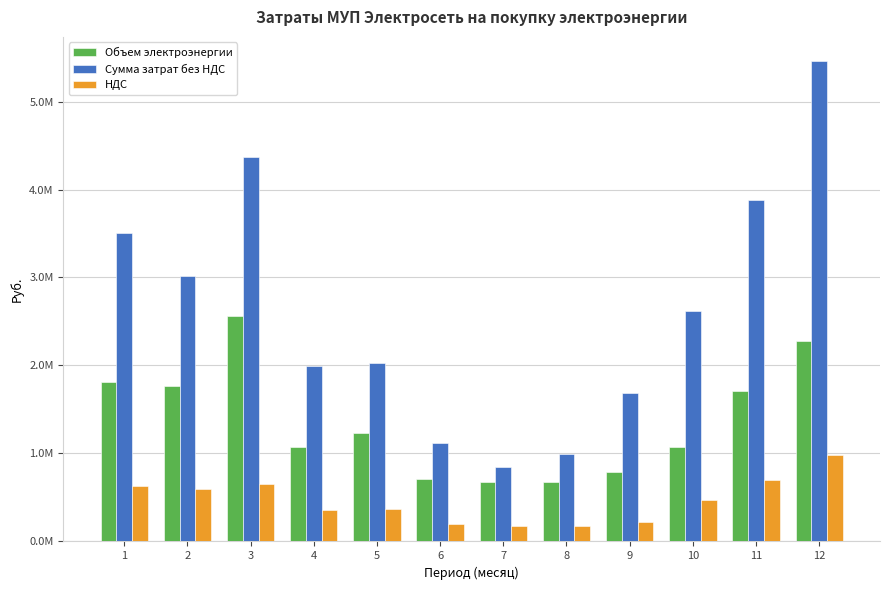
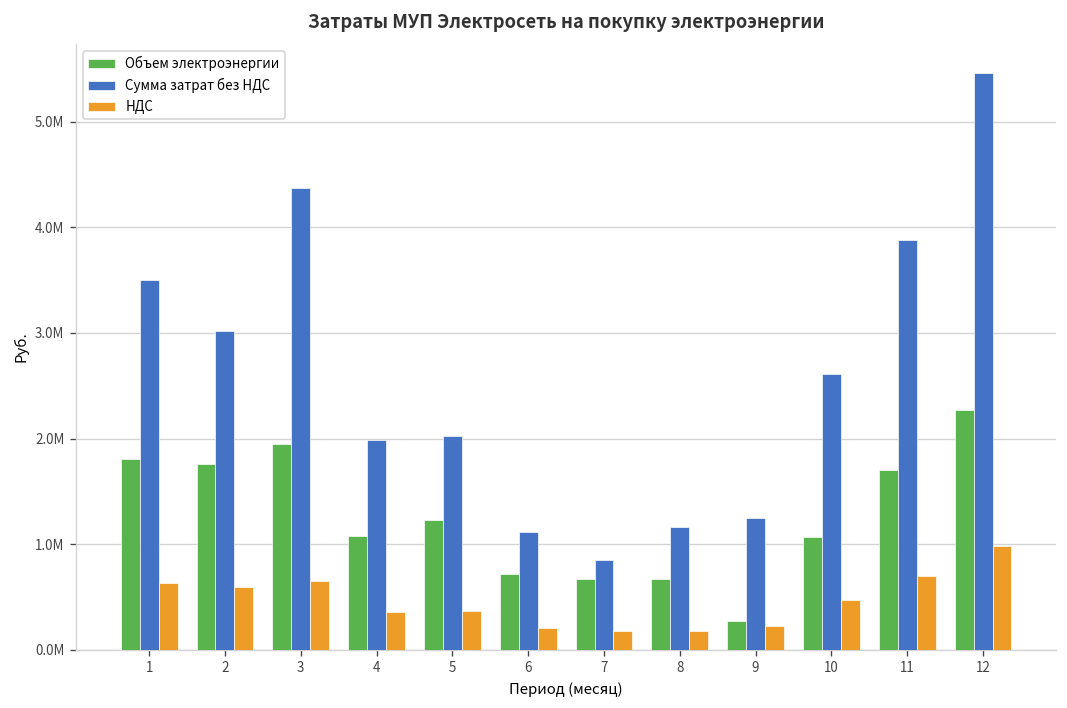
  {
    "Объем электроэнергии": {
      "1": "1.8М",
      "2": "1.8М",
-     "3": "2.6М",
+     "3": "2.0М",
      "4": "1.1М",
      "5": "1.2М",
      "6": "0.7М",
      "7": "0.7М",
      "8": "0.7М",
-     "9": "0.8М",
+     "9": "0.3М",
      "10": "1.1М",
      "11": "1.7М",
      "12": "2.3М"
    },
    "Сумма затрат без НДС": {
      "1": "3.5М",
      "2": "3.0М",
      "3": "4.4М",
      "4": "2.0М",
      "5": "2.0М",
      "6": "1.1М",
      "7": "0.8М",
-     "8": "1.0М",
-     "9": "1.7М",
+     "8": "1.2М",
+     "9": "1.3М",
      "10": "2.6М",
      "11": "3.9М",
      "12": "5.5М"
    },
    "НДС": {
      "1": "0.6М",
      "2": "0.6М",
      "3": "0.7М",
      "4": "0.4М",
      "5": "0.4М",
      "6": "0.2М",
      "7": "0.2М",
      "8": "0.2М",
      "9": "0.2М",
      "10": "0.5М",
      "11": "0.7М",
      "12": "1.0М"
    }
  }
